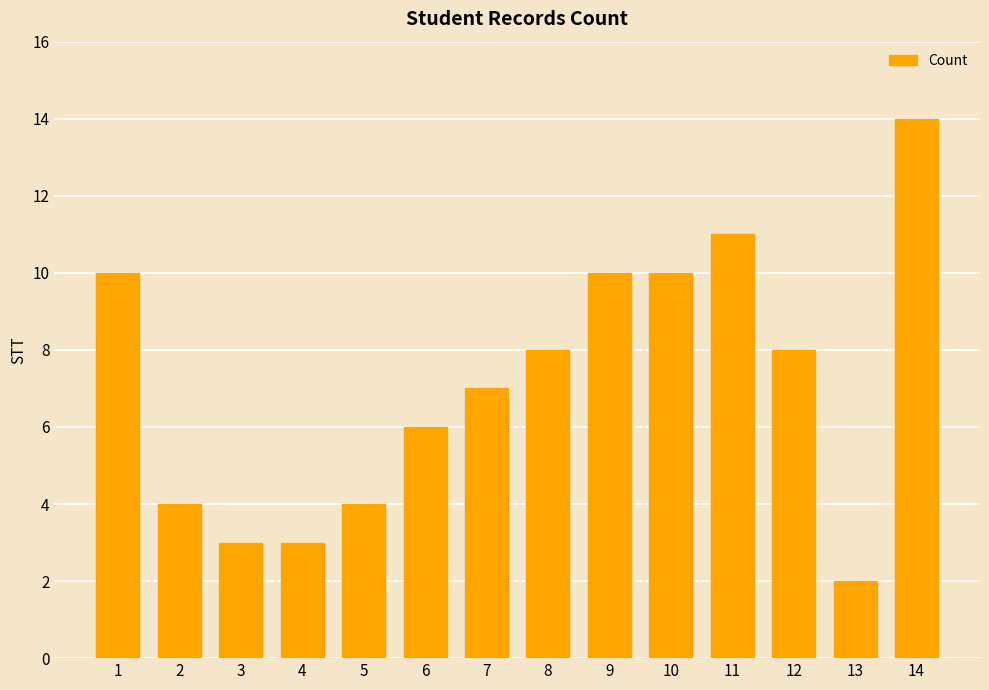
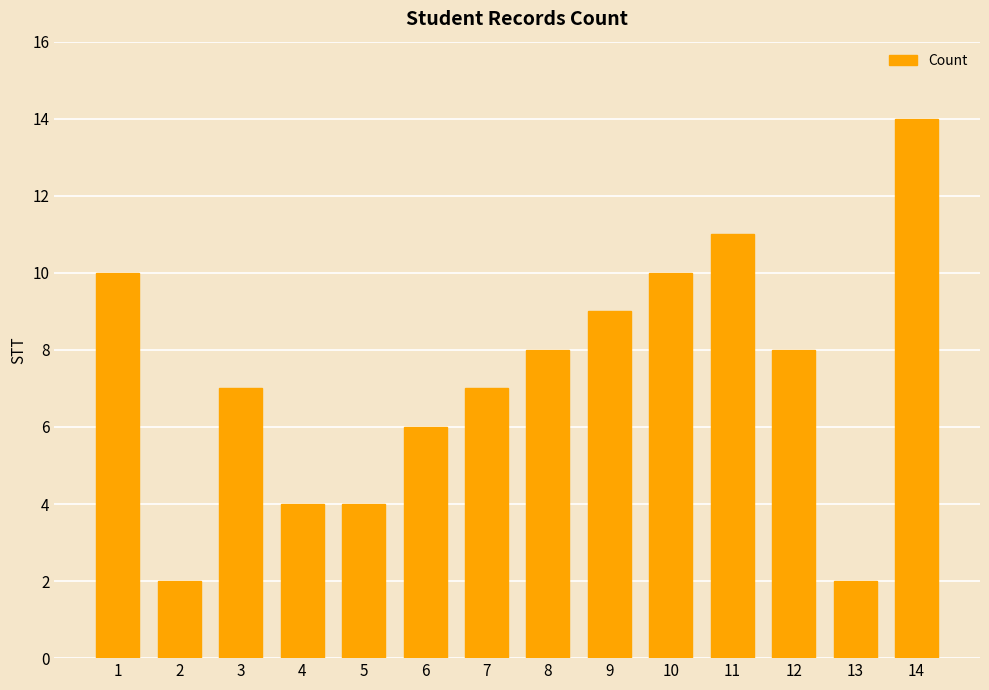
  {
    "1": 10,
-   "2": 4,
-   "3": 3,
-   "4": 3,
+   "2": 2,
+   "3": 7,
+   "4": 4,
    "5": 4,
    "6": 6,
    "7": 7,
    "8": 8,
-   "9": 10,
+   "9": 9,
    "10": 10,
    "11": 11,
    "12": 8,
    "13": 2,
    "14": 14
  }
